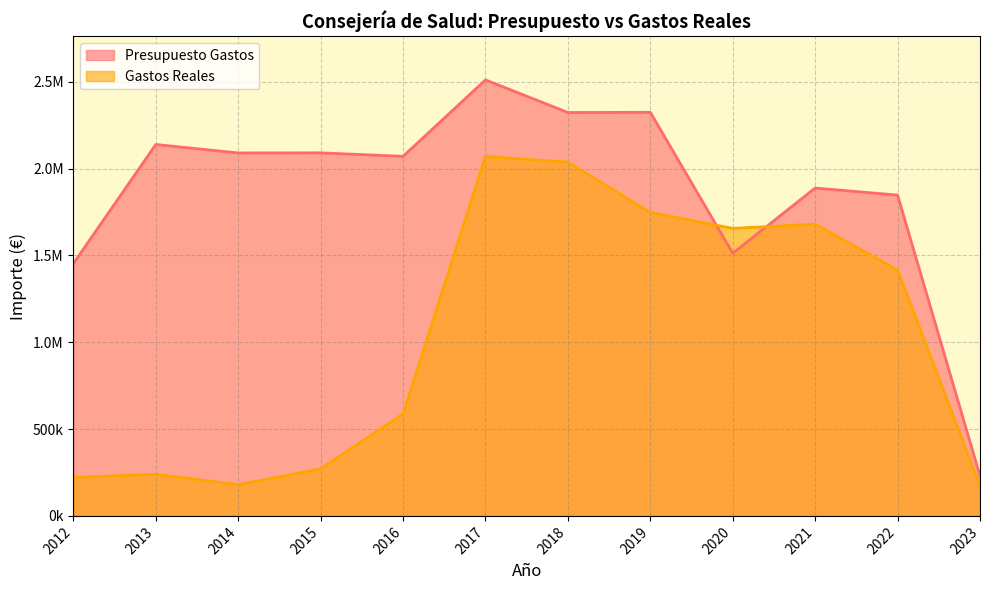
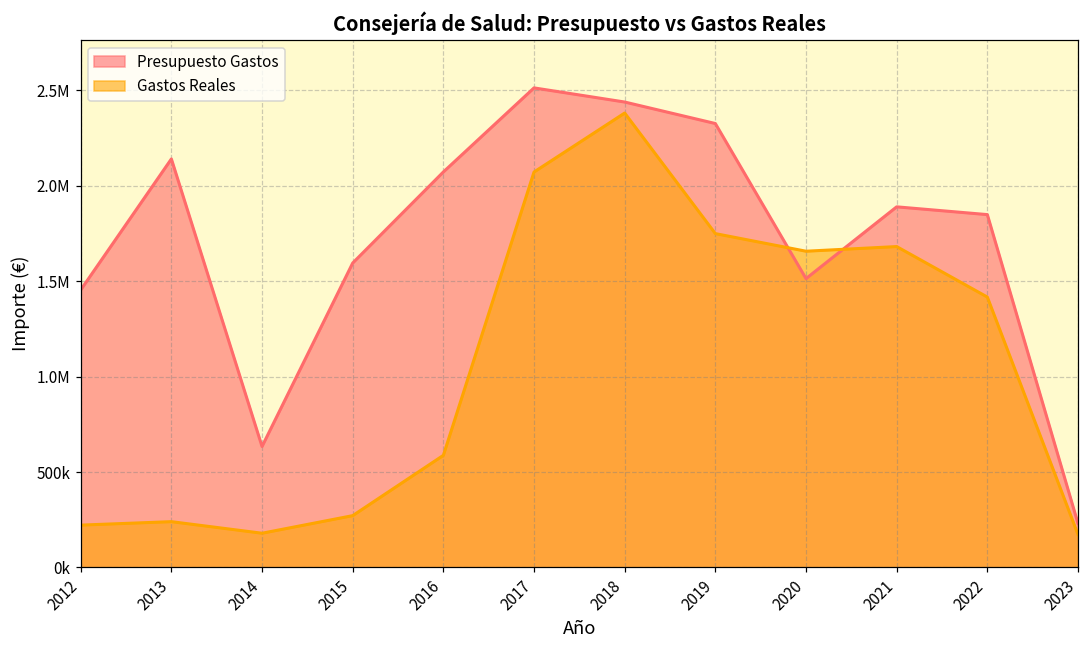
  {
    "Presupuesto Gastos": {
      "2012": 1450000,
      "2013": 2140000,
-     "2014": 2090000,
-     "2015": 2090000,
+     "2014": 630000,
+     "2015": 1590000,
      "2016": 2070000,
      "2017": 2510000,
-     "2018": 2320000,
+     "2018": 2440000,
      "2019": 2320000,
      "2020": 1510000,
      "2021": 1890000,
      "2022": 1850000,
      "2023": 230000
    },
    "Gastos Reales": {
      "2012": 220000,
      "2013": 240000,
      "2014": 180000,
      "2015": 270000,
      "2016": 590000,
      "2017": 2070000,
-     "2018": 2040000,
+     "2018": 2380000,
      "2019": 1750000,
      "2020": 1660000,
      "2021": 1680000,
      "2022": 1420000,
      "2023": 170000
    }
  }
